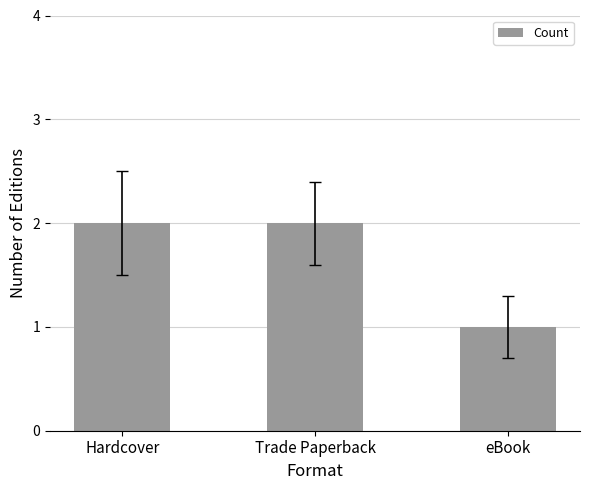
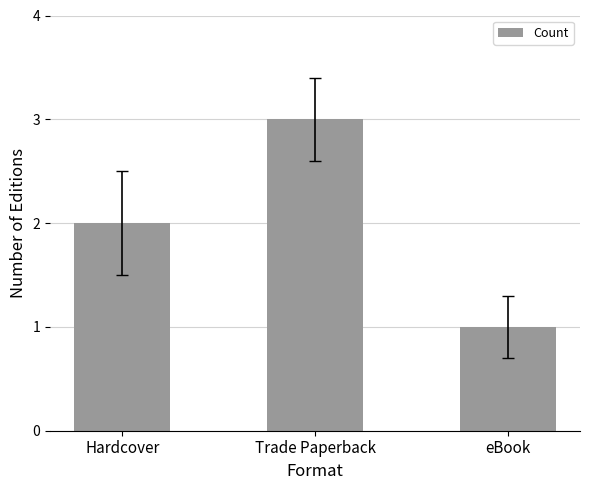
  {
    "Count": {
      "Hardcover": 2,
-     "Trade Paperback": 2,
+     "Trade Paperback": 3,
      "eBook": 1
    }
  }
